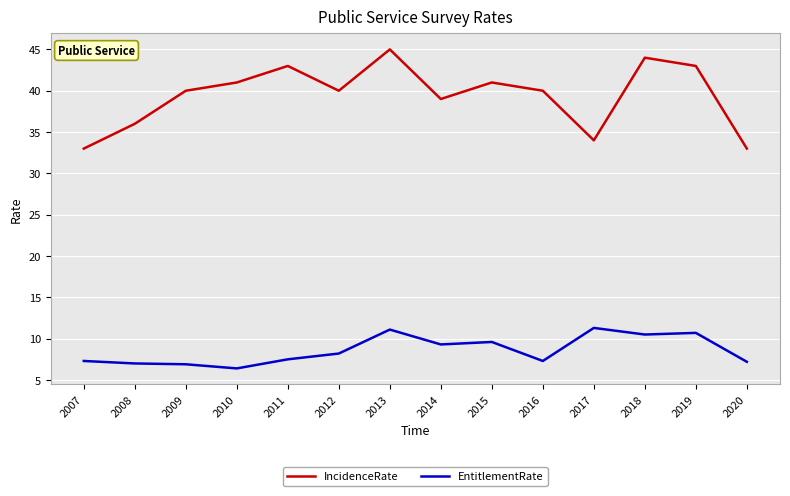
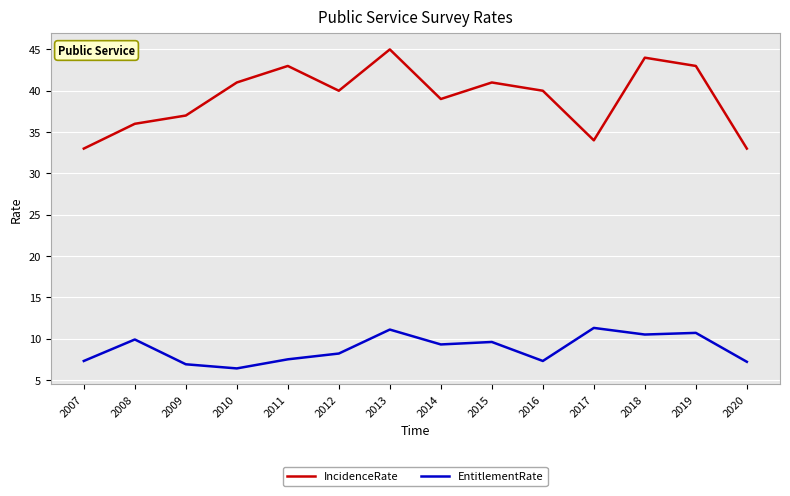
  {
    "IncidenceRate": {
      "2007": 33,
      "2008": 36,
-     "2009": 40,
+     "2009": 37,
      "2010": 41,
      "2011": 43,
      "2012": 40,
      "2013": 45,
      "2014": 39,
      "2015": 41,
      "2016": 40,
      "2017": 34,
      "2018": 44,
      "2019": 43,
      "2020": 33
    },
    "EntitlementRate": {
      "2007": 7,
-     "2008": 7,
+     "2008": 10,
      "2009": 7,
      "2010": 6,
      "2011": 8,
      "2012": 8,
      "2013": 11,
      "2014": 9,
      "2015": 10,
      "2016": 7,
      "2017": 11,
      "2018": 11,
      "2019": 11,
      "2020": 7
    }
  }
